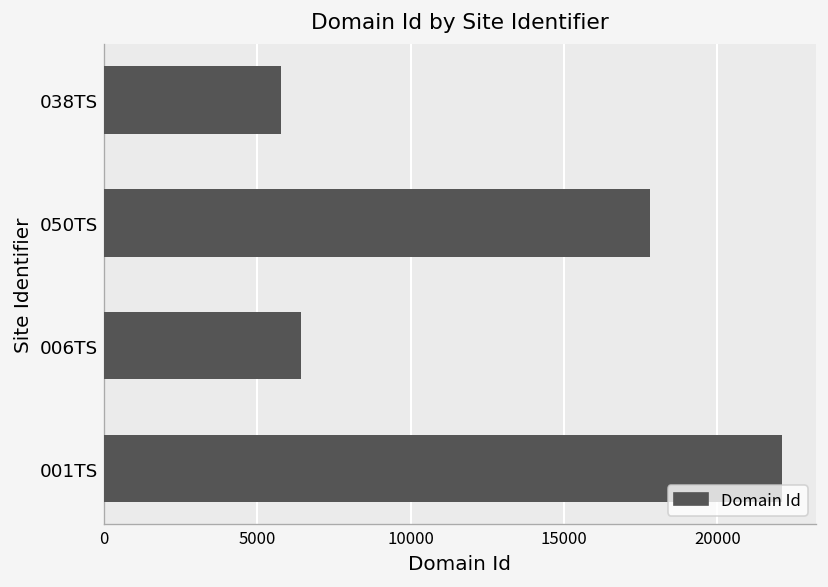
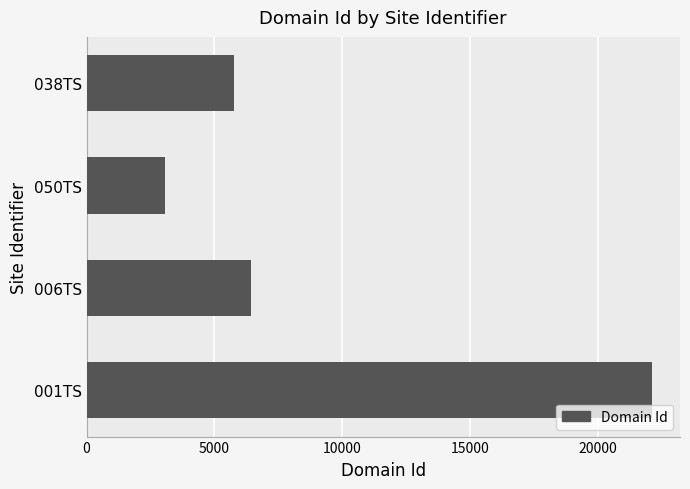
  {
    "038TS": 5800,
-   "050TS": 17800,
+   "050TS": 3100,
    "006TS": 6400,
    "001TS": 22100
  }
